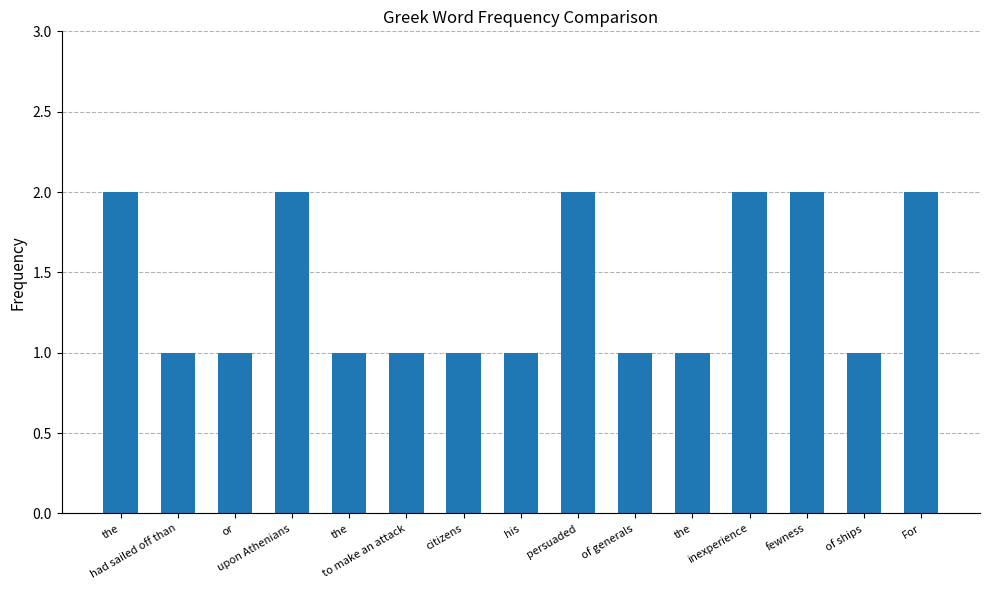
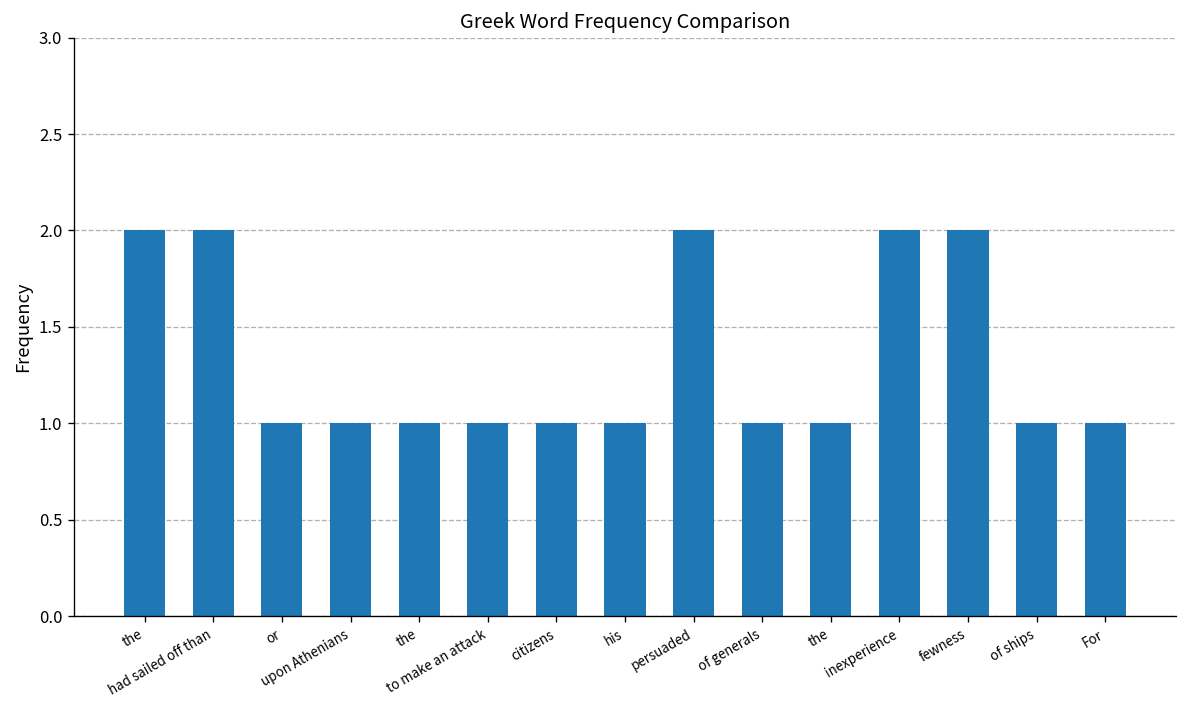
  {
-   "had sailed off than": 1,
+   "had sailed off than": 2,
    "or": 1,
-   "upon Athenians": 2,
+   "upon Athenians": 1,
    "to make an attack": 1,
    "citizens": 1,
    "his": 1,
    "persuaded": 2,
    "of generals": 1,
    "inexperience": 2,
    "fewness": 2,
    "of ships": 1,
-   "For": 2
+   "For": 1
  }
